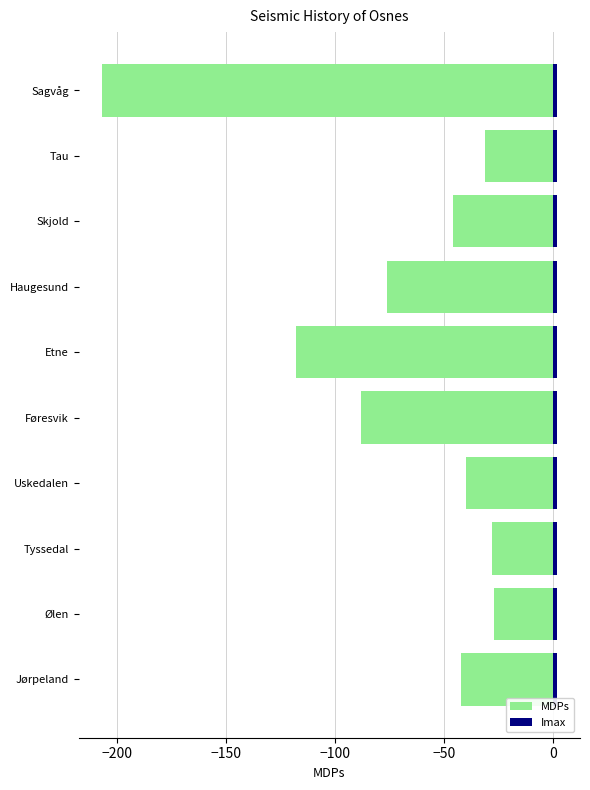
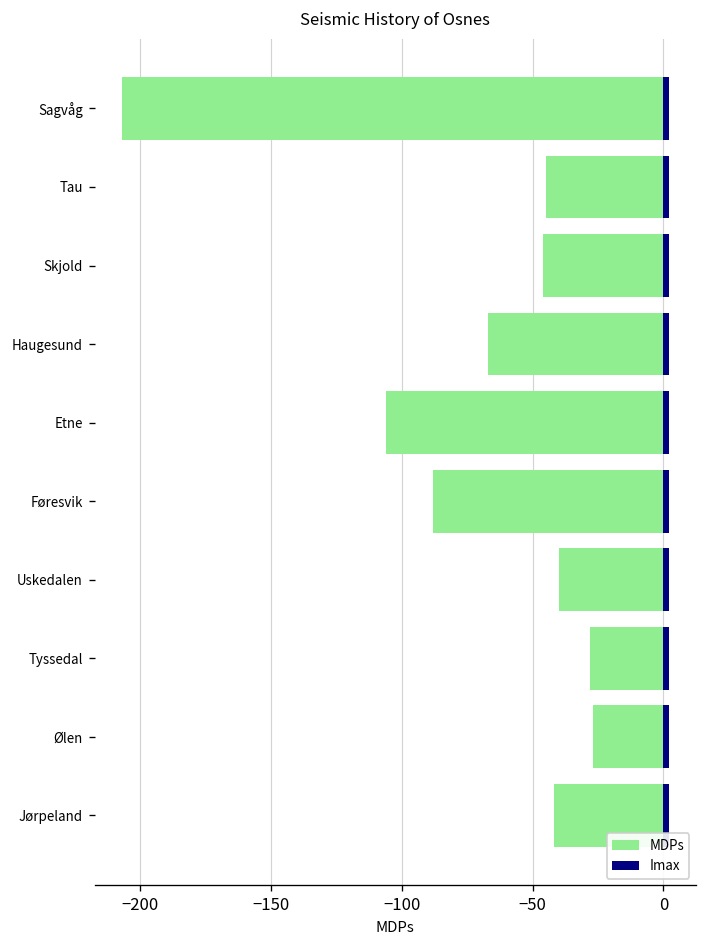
  {
    "MDPs": {
      "Sagvåg": -207,
-     "Tau": -31,
+     "Tau": -45,
      "Skjold": -46,
-     "Haugesund": -76,
-     "Etne": -118,
+     "Haugesund": -67,
+     "Etne": -106,
      "Føresvik": -88,
      "Uskedalen": -40,
      "Tyssedal": -28,
      "Ølen": -27,
      "Jørpeland": -42
    },
    "Imax": {
      "Sagvåg": 2,
      "Tau": 2,
      "Skjold": 2,
      "Haugesund": 2,
      "Etne": 2,
      "Føresvik": 2,
      "Uskedalen": 2,
      "Tyssedal": 2,
      "Ølen": 2,
      "Jørpeland": 2
    }
  }
